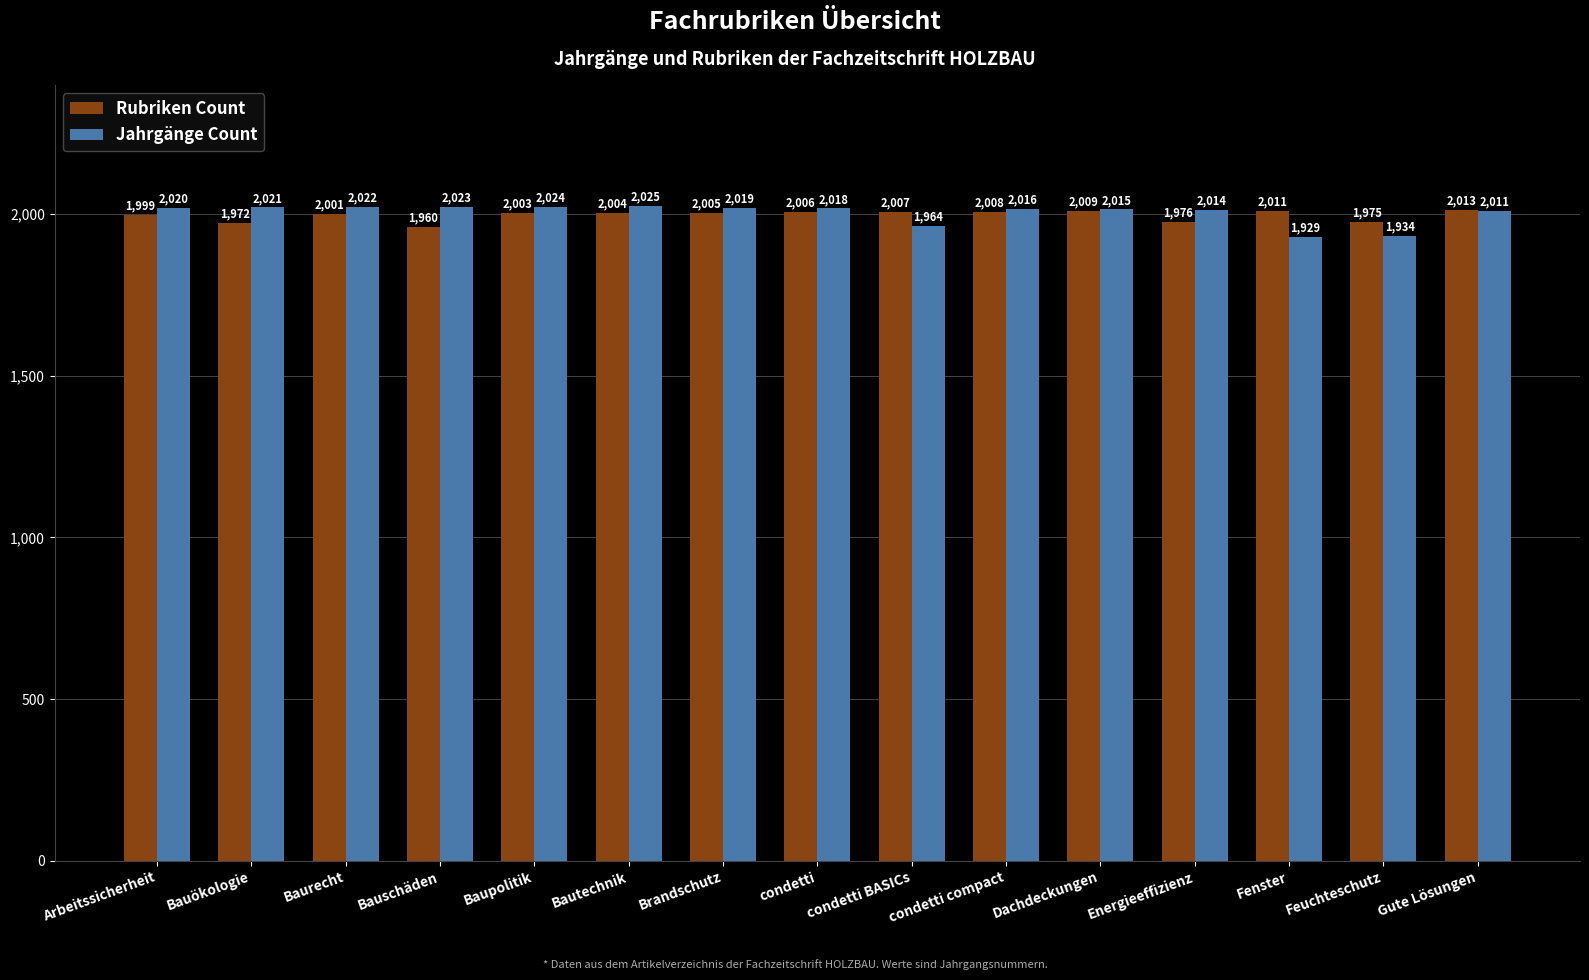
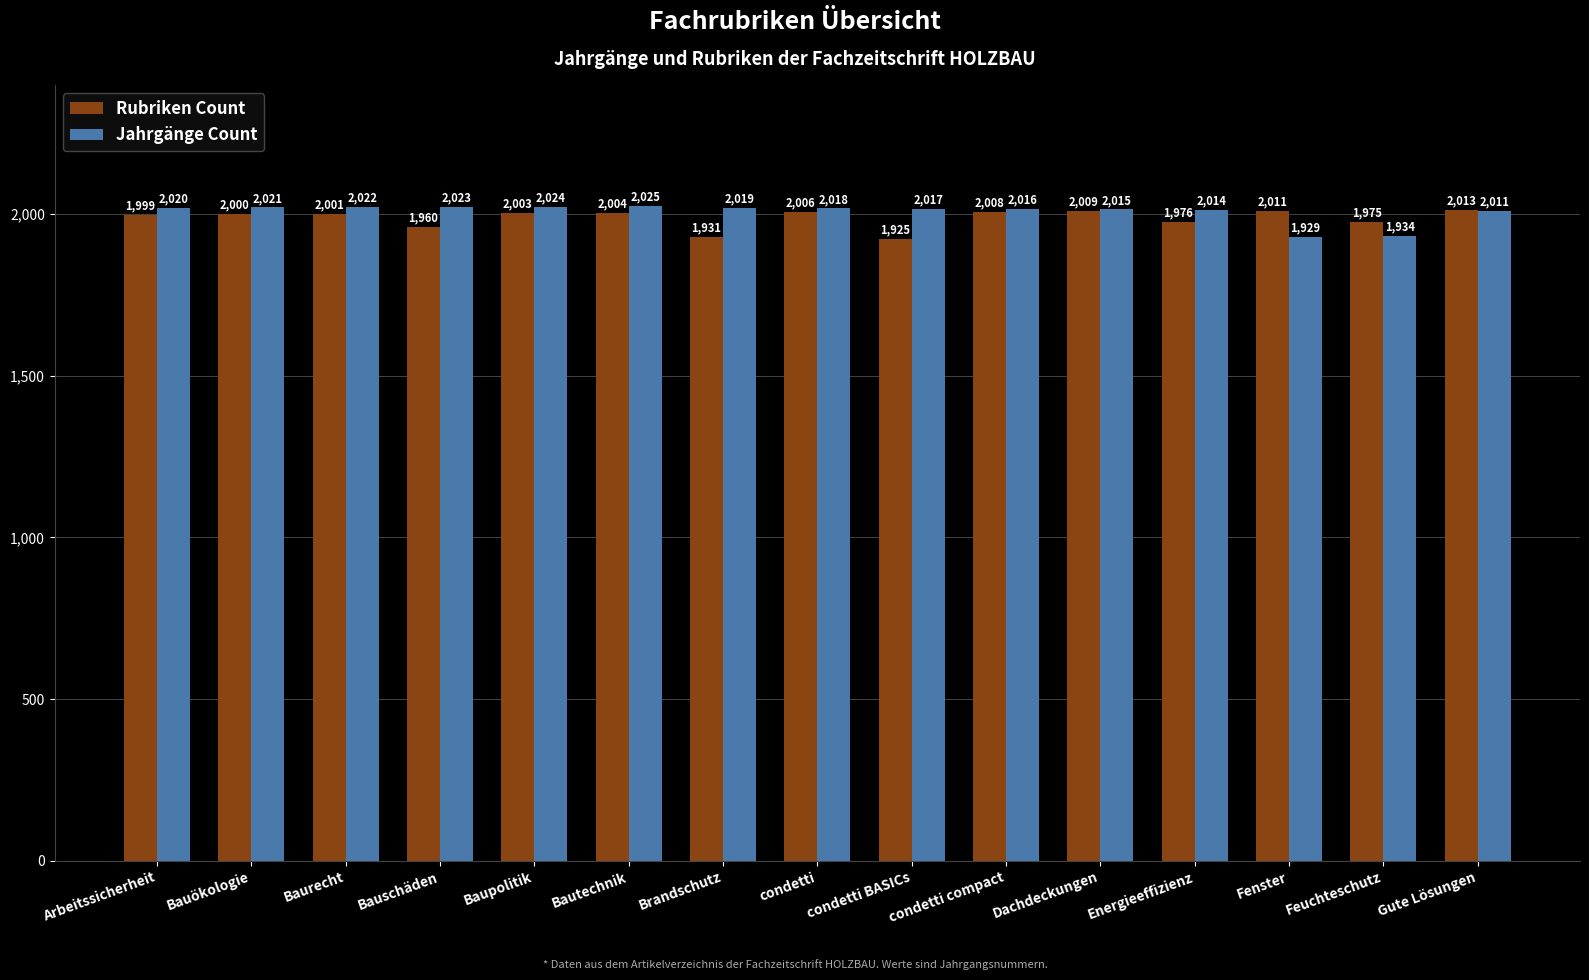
  {
    "Rubriken Count": {
      "Arbeitssicherheit": "1,999",
-     "Bauökologie": "1,972",
+     "Bauökologie": "2,000",
      "Baurecht": "2,001",
      "Bauschäden": "1,960",
      "Baupolitik": "2,003",
      "Bautechnik": "2,004",
-     "Brandschutz": "2,005",
+     "Brandschutz": "1,931",
      "condetti": "2,006",
-     "condetti BASICs": "2,007",
+     "condetti BASICs": "1,925",
      "condetti compact": "2,008",
      "Dachdeckungen": "2,009",
      "Energieeffizienz": "1,976",
      "Fenster": "2,011",
      "Feuchteschutz": "1,975",
      "Gute Lösungen": "2,013"
    },
    "Jahrgänge Count": {
      "Arbeitssicherheit": "2,020",
      "Bauökologie": "2,021",
      "Baurecht": "2,022",
      "Bauschäden": "2,023",
      "Baupolitik": "2,024",
      "Bautechnik": "2,025",
      "Brandschutz": "2,019",
      "condetti": "2,018",
-     "condetti BASICs": "1,964",
+     "condetti BASICs": "2,017",
      "condetti compact": "2,016",
      "Dachdeckungen": "2,015",
      "Energieeffizienz": "2,014",
      "Fenster": "1,929",
      "Feuchteschutz": "1,934",
      "Gute Lösungen": "2,011"
    }
  }
